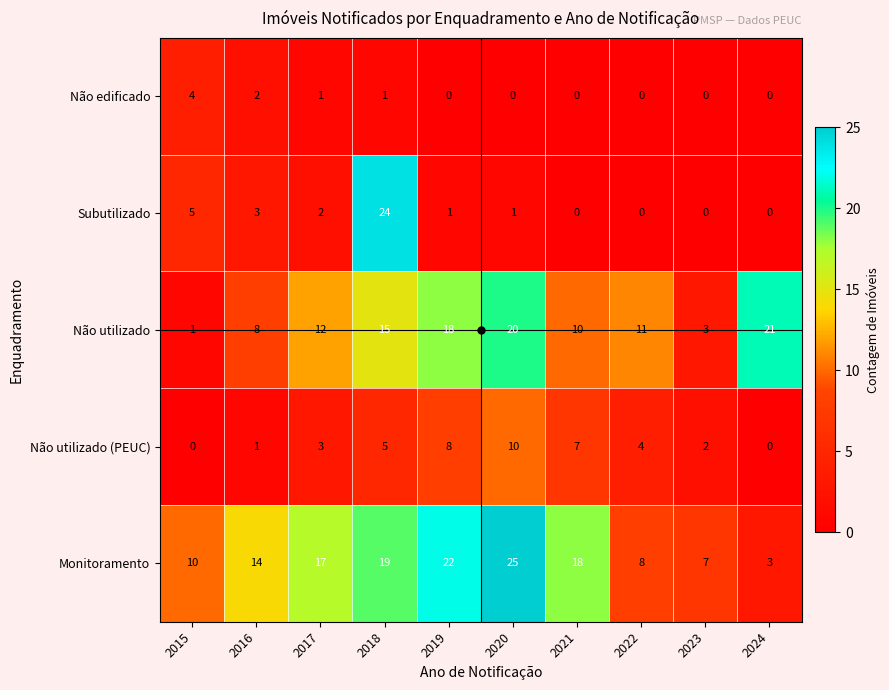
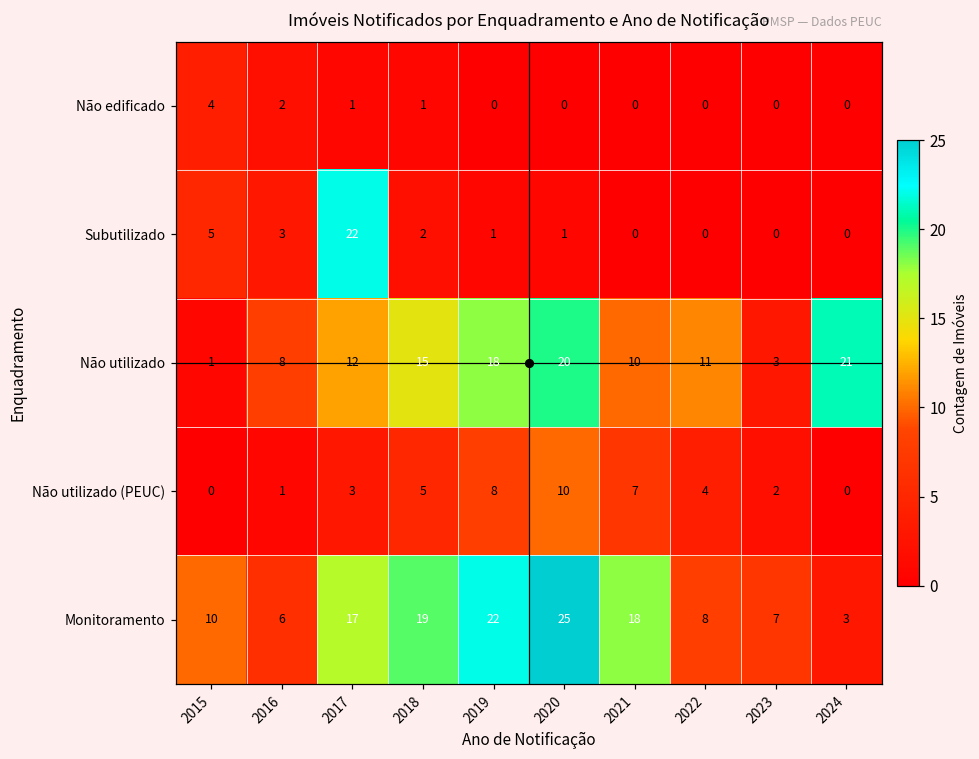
  {
    "Não edificado": {
      "2015": 4,
      "2016": 2,
      "2017": 1,
      "2018": 1,
      "2019": 0,
      "2020": 0,
      "2021": 0,
      "2022": 0,
      "2023": 0,
      "2024": 0
    },
    "Subutilizado": {
      "2015": 5,
      "2016": 3,
-     "2017": 2,
-     "2018": 24,
+     "2017": 22,
+     "2018": 2,
      "2019": 1,
      "2020": 1,
      "2021": 0,
      "2022": 0,
      "2023": 0,
      "2024": 0
    },
    "Não utilizado": {
      "2015": 1,
      "2016": 8,
      "2017": 12,
      "2018": 15,
      "2019": 18,
      "2020": 20,
      "2021": 10,
      "2022": 11,
      "2023": 3,
      "2024": 21
    },
    "Não utilizado (PEUC)": {
      "2015": 0,
      "2016": 1,
      "2017": 3,
      "2018": 5,
      "2019": 8,
      "2020": 10,
      "2021": 7,
      "2022": 4,
      "2023": 2,
      "2024": 0
    },
    "Monitoramento": {
      "2015": 10,
-     "2016": 14,
+     "2016": 6,
      "2017": 17,
      "2018": 19,
      "2019": 22,
      "2020": 25,
      "2021": 18,
      "2022": 8,
      "2023": 7,
      "2024": 3
    }
  }
